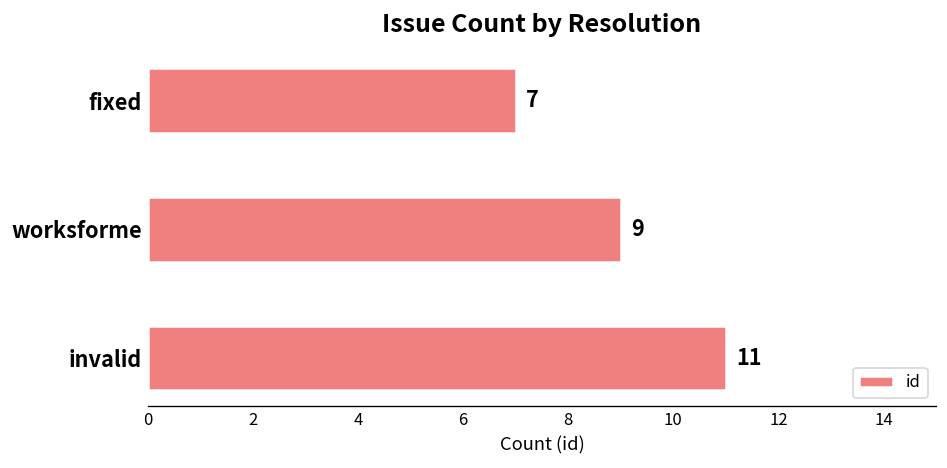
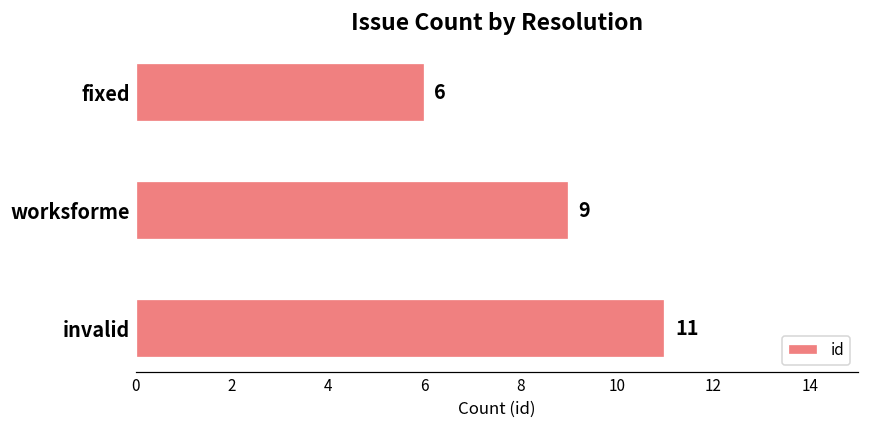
  {
-   "fixed": 7,
+   "fixed": 6,
    "worksforme": 9,
    "invalid": 11
  }
